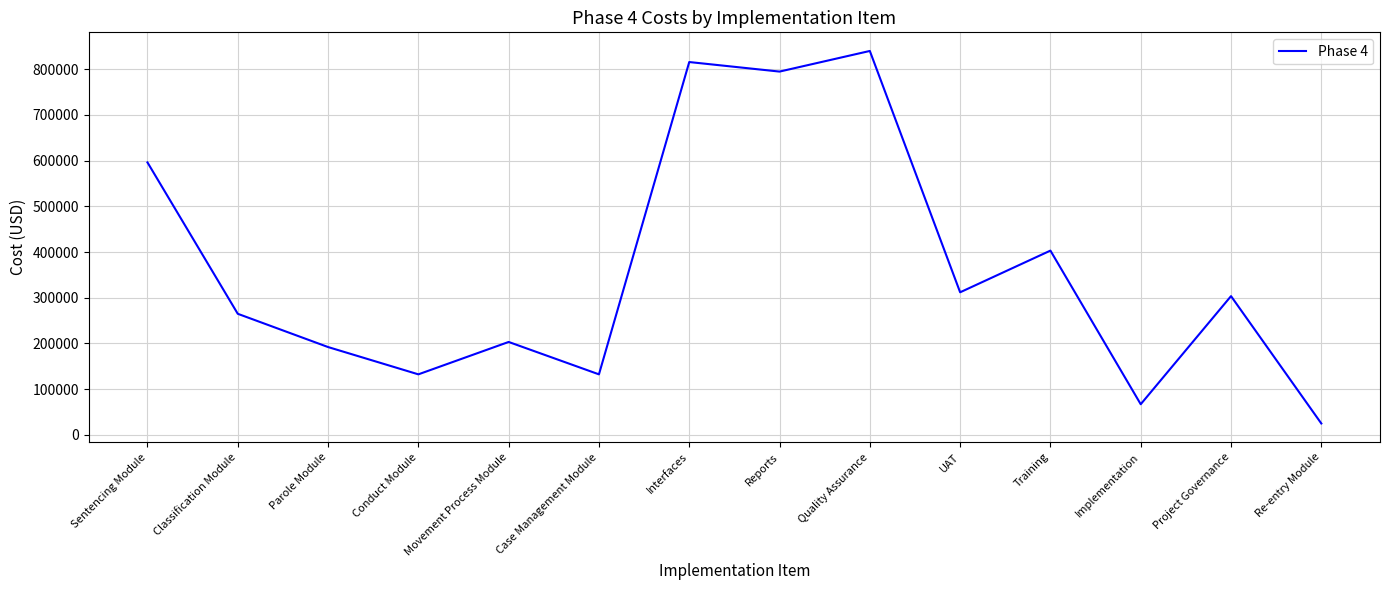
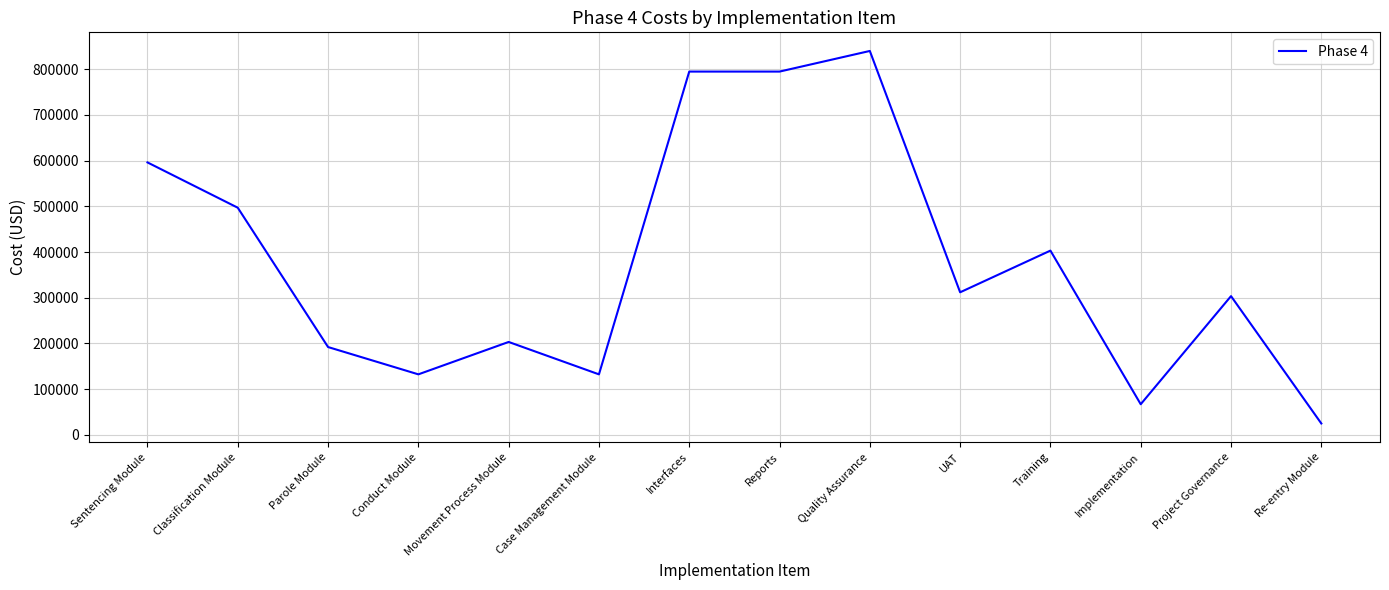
  {
    "Sentencing Module": 600000,
-   "Classification Module": 260000,
+   "Classification Module": 500000,
    "Parole Module": 190000,
    "Conduct Module": 130000,
    "Movement Process Module": 200000,
    "Case Management Module": 130000,
-   "Interfaces": 820000,
+   "Interfaces": 790000,
    "Reports": 790000,
    "Quality Assurance": 840000,
    "UAT": 310000,
    "Training": 400000,
    "Implementation": 70000,
    "Project Governance": 300000,
    "Re-entry Module": 30000
  }
